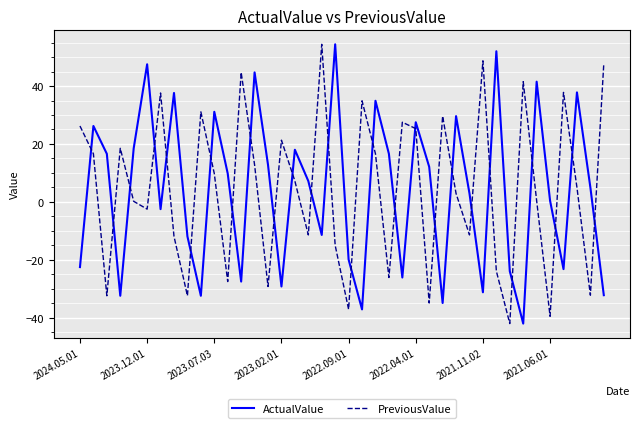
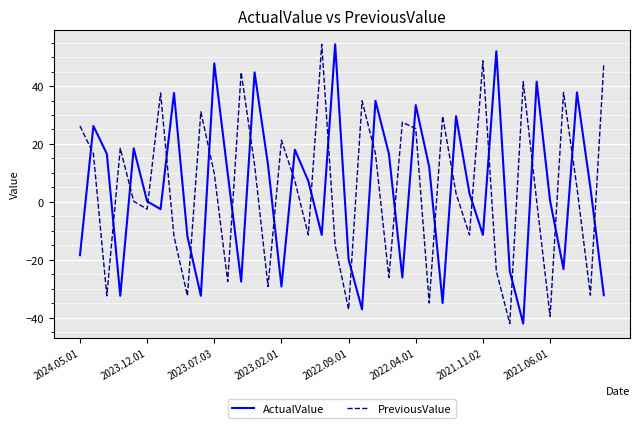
  {
    "ActualValue": {
-     "2024.05.01": -23,
-     "2023.12.01": 48,
-     "2023.07.03": 31,
+     "2024.05.01": -18,
+     "2023.12.01": 0,
+     "2023.07.03": 48,
      "2023.02.01": -29,
      "2022.09.01": -20,
-     "2022.04.01": 28,
-     "2021.11.02": -31,
+     "2022.04.01": 33,
+     "2021.11.02": -11,
      "2021.06.01": 0
    },
    "PreviousValue": {
      "2024.05.01": 26,
      "2023.12.01": -3,
      "2023.07.03": 10,
      "2023.02.01": 21,
      "2022.09.01": -37,
      "2022.04.01": 25,
      "2021.11.02": 49,
      "2021.06.01": -40
    }
  }
